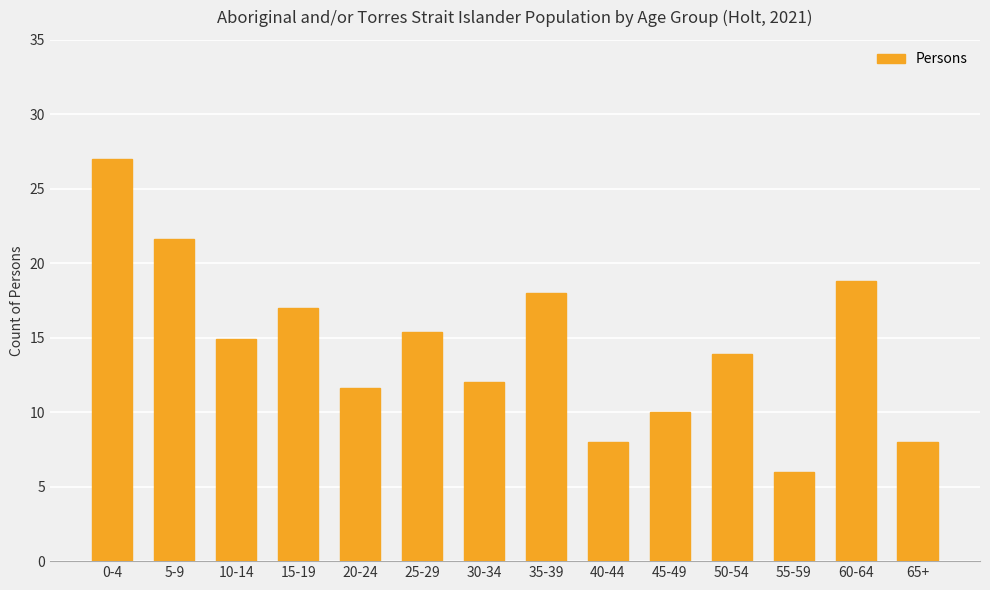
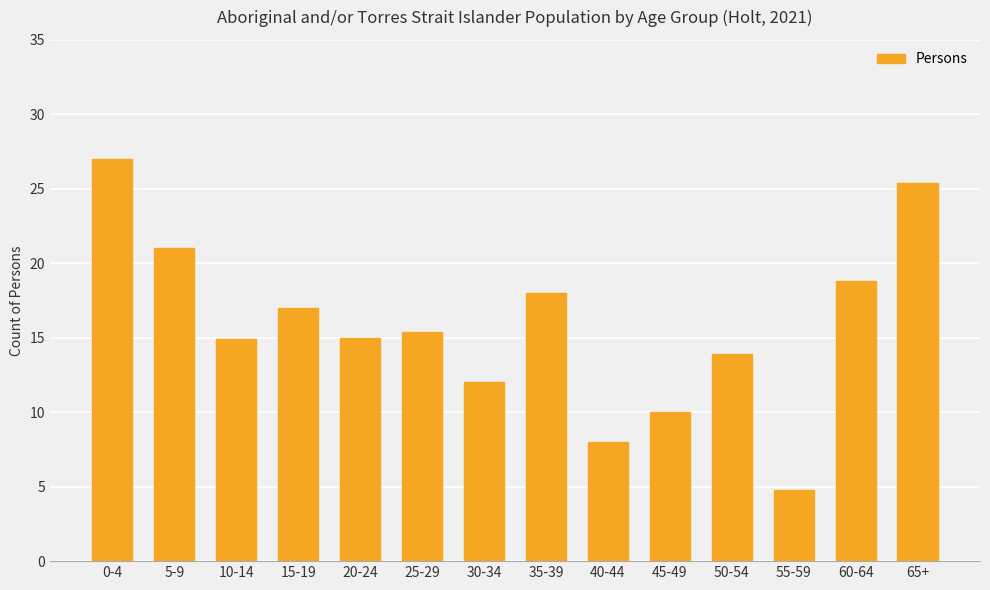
  {
    "0-4": 27.0,
-   "5-9": 21.6,
+   "5-9": 21.0,
    "10-14": 14.9,
    "15-19": 17.0,
-   "20-24": 11.6,
+   "20-24": 15.0,
    "25-29": 15.4,
    "30-34": 12.0,
    "35-39": 18.0,
    "40-44": 8.0,
    "45-49": 10.0,
    "50-54": 13.9,
-   "55-59": 6.0,
+   "55-59": 4.8,
    "60-64": 18.8,
-   "65+": 8.0
+   "65+": 25.4
  }
